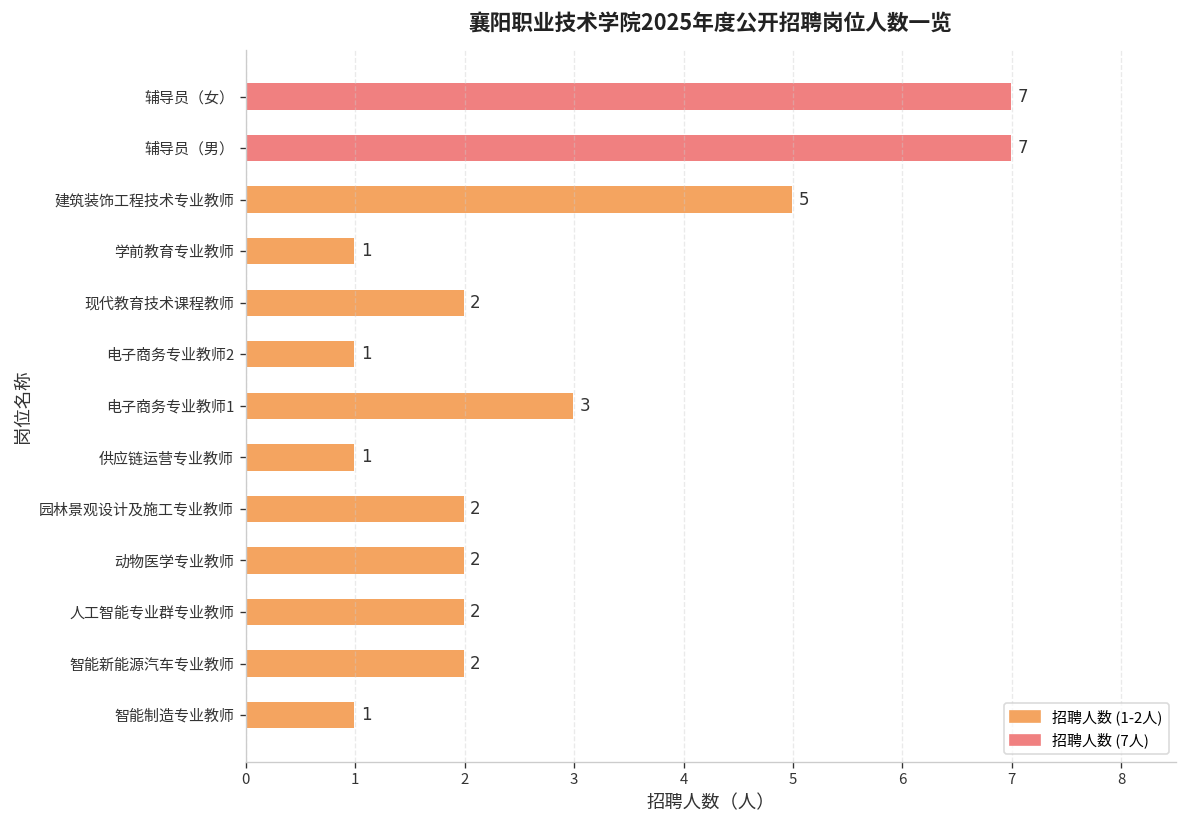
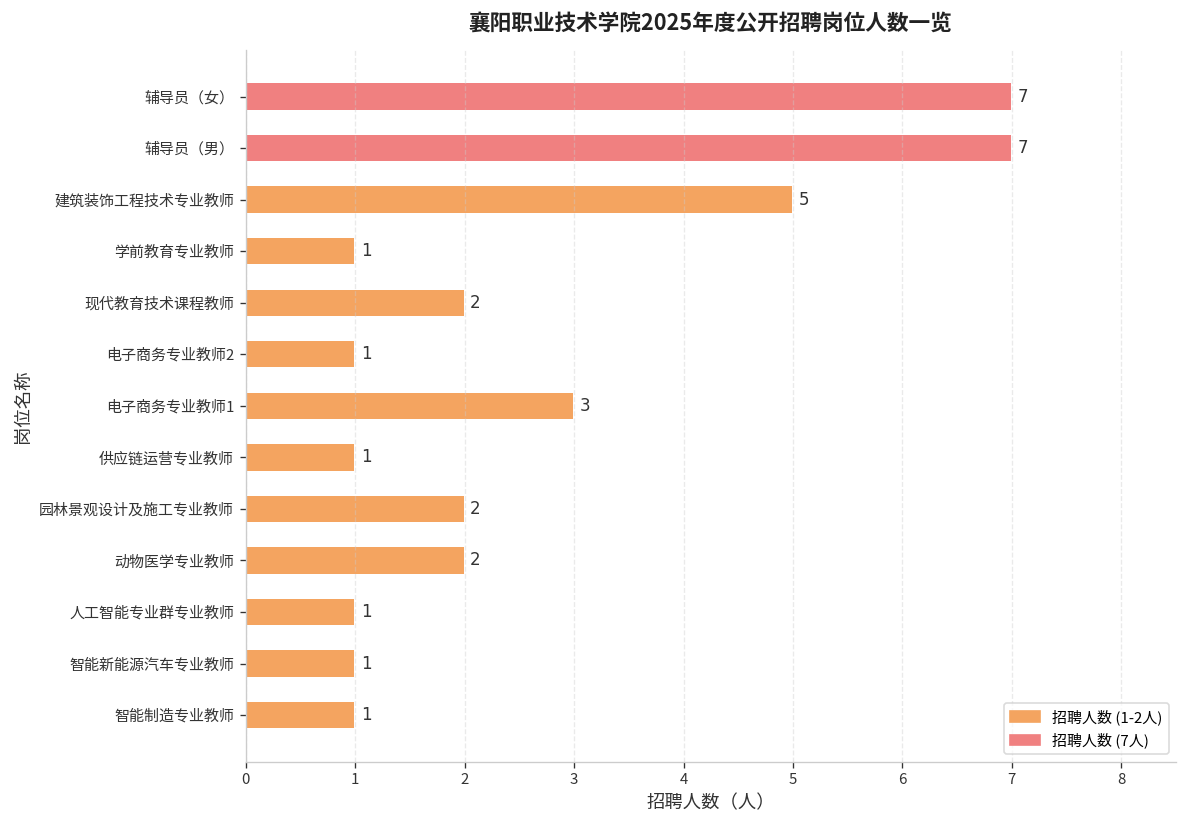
  {
    "辅导员（女）": 7,
    "辅导员（男）": 7,
    "建筑装饰工程技术专业教师": 5,
    "学前教育专业教师": 1,
    "现代教育技术课程教师": 2,
    "电子商务专业教师2": 1,
    "电子商务专业教师1": 3,
    "供应链运营专业教师": 1,
    "园林景观设计及施工专业教师": 2,
    "动物医学专业教师": 2,
-   "人工智能专业群专业教师": 2,
-   "智能新能源汽车专业教师": 2,
+   "人工智能专业群专业教师": 1,
+   "智能新能源汽车专业教师": 1,
    "智能制造专业教师": 1
  }
